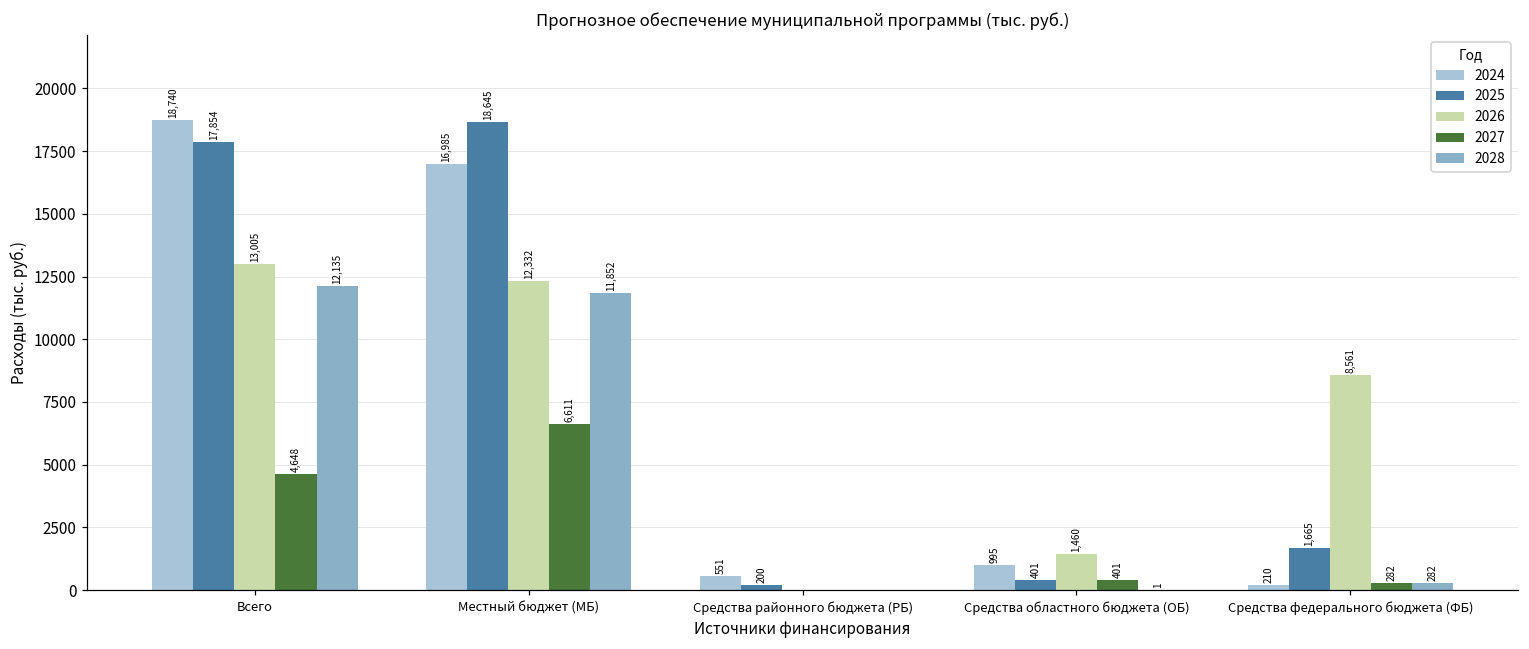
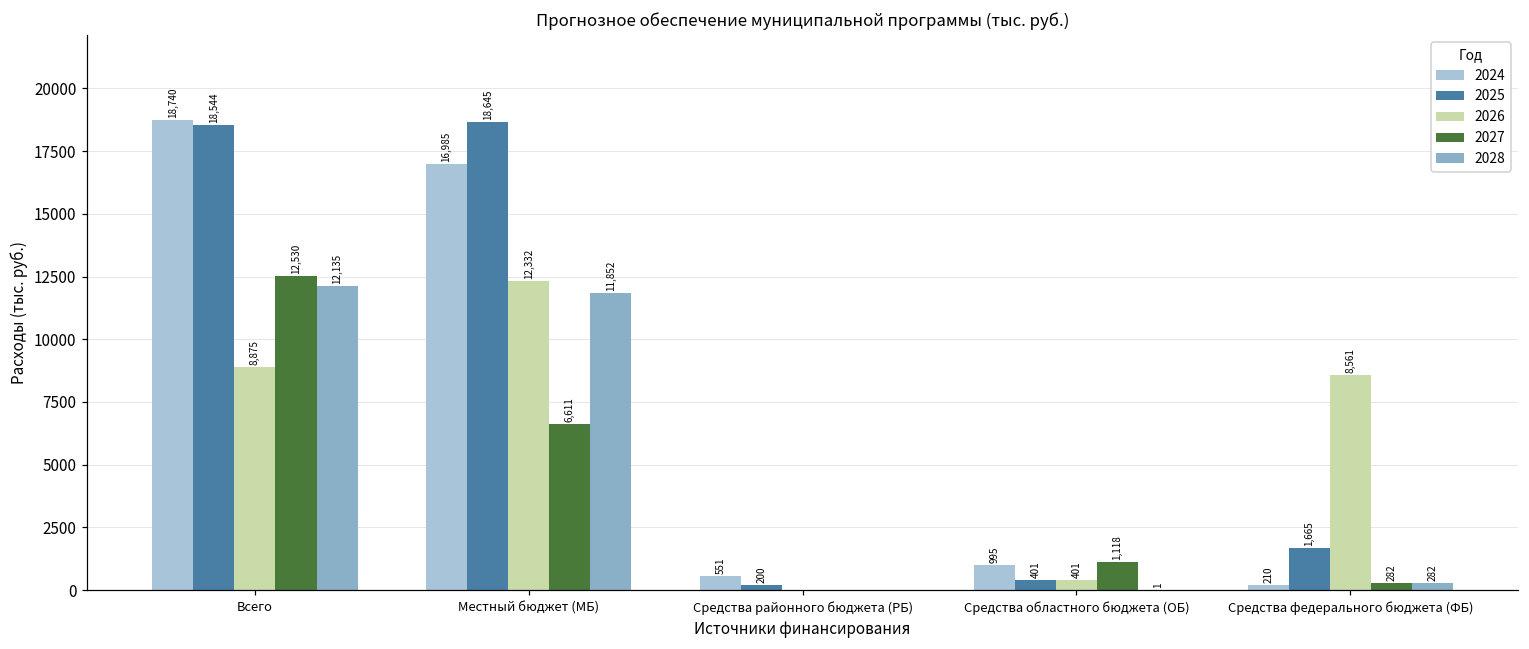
  {
    "2025": {
-     "Всего": "17,854",
+     "Всего": "18,544",
      "Местный бюджет (МБ)": "18,645",
      "Средства районного бюджета (РБ)": "200",
      "Средства областного бюджета (ОБ)": "401",
      "Средства федерального бюджета (ФБ)": "1,665"
    },
    "2026": {
-     "Всего": "13,005",
+     "Всего": "8,875",
      "Местный бюджет (МБ)": "12,332",
-     "Средства областного бюджета (ОБ)": "1,460",
+     "Средства областного бюджета (ОБ)": "401",
      "Средства федерального бюджета (ФБ)": "8,561"
    },
    "2027": {
-     "Всего": "4,648",
+     "Всего": "12,530",
      "Местный бюджет (МБ)": "6,611",
-     "Средства областного бюджета (ОБ)": "401",
+     "Средства областного бюджета (ОБ)": "1,118",
      "Средства федерального бюджета (ФБ)": "282"
    }
  }
